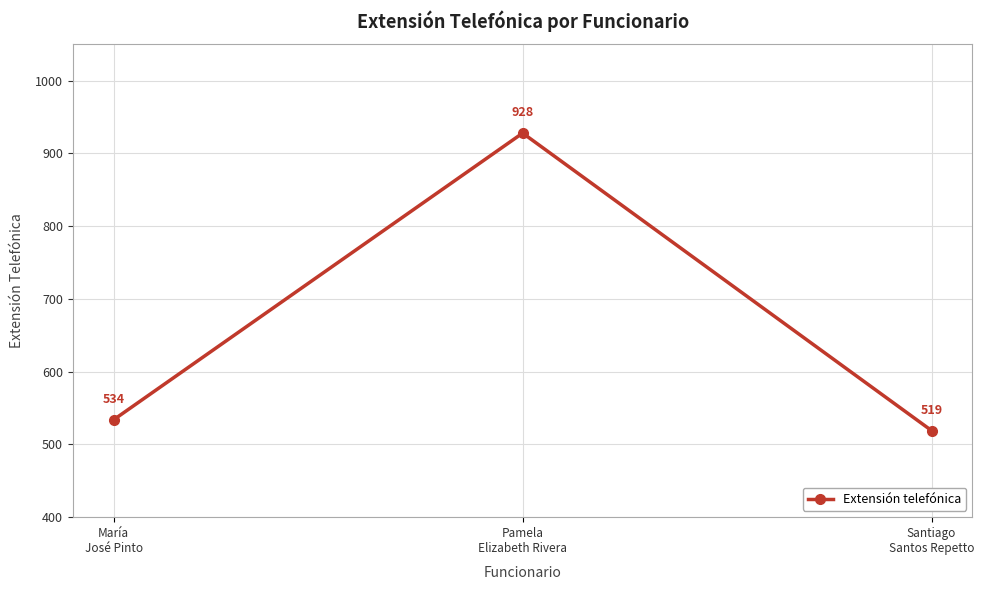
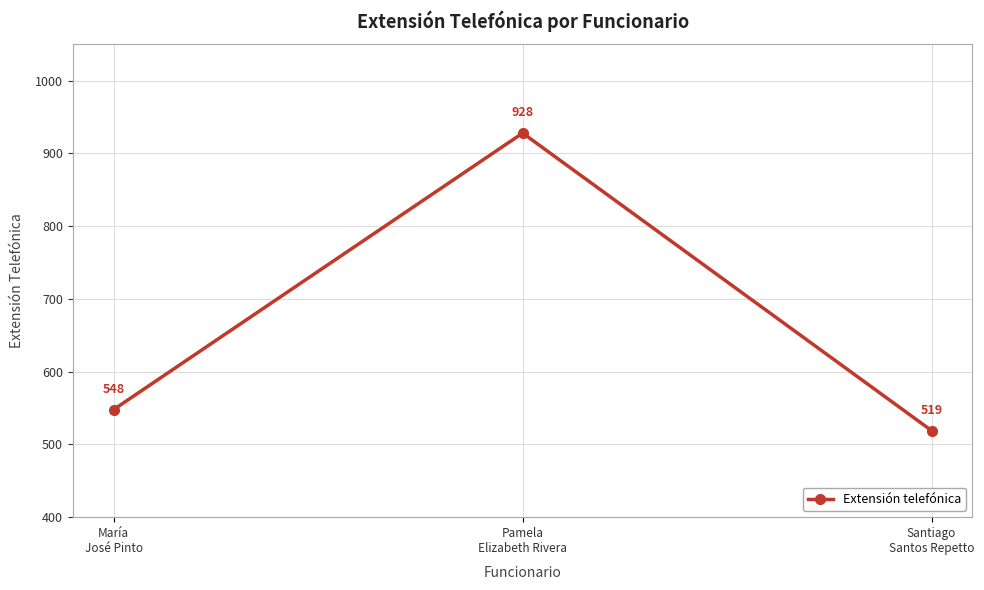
  {
-   "María José Pinto": 534,
+   "María José Pinto": 548,
    "Pamela Elizabeth Rivera": 928,
    "Santiago Santos Repetto": 519
  }
